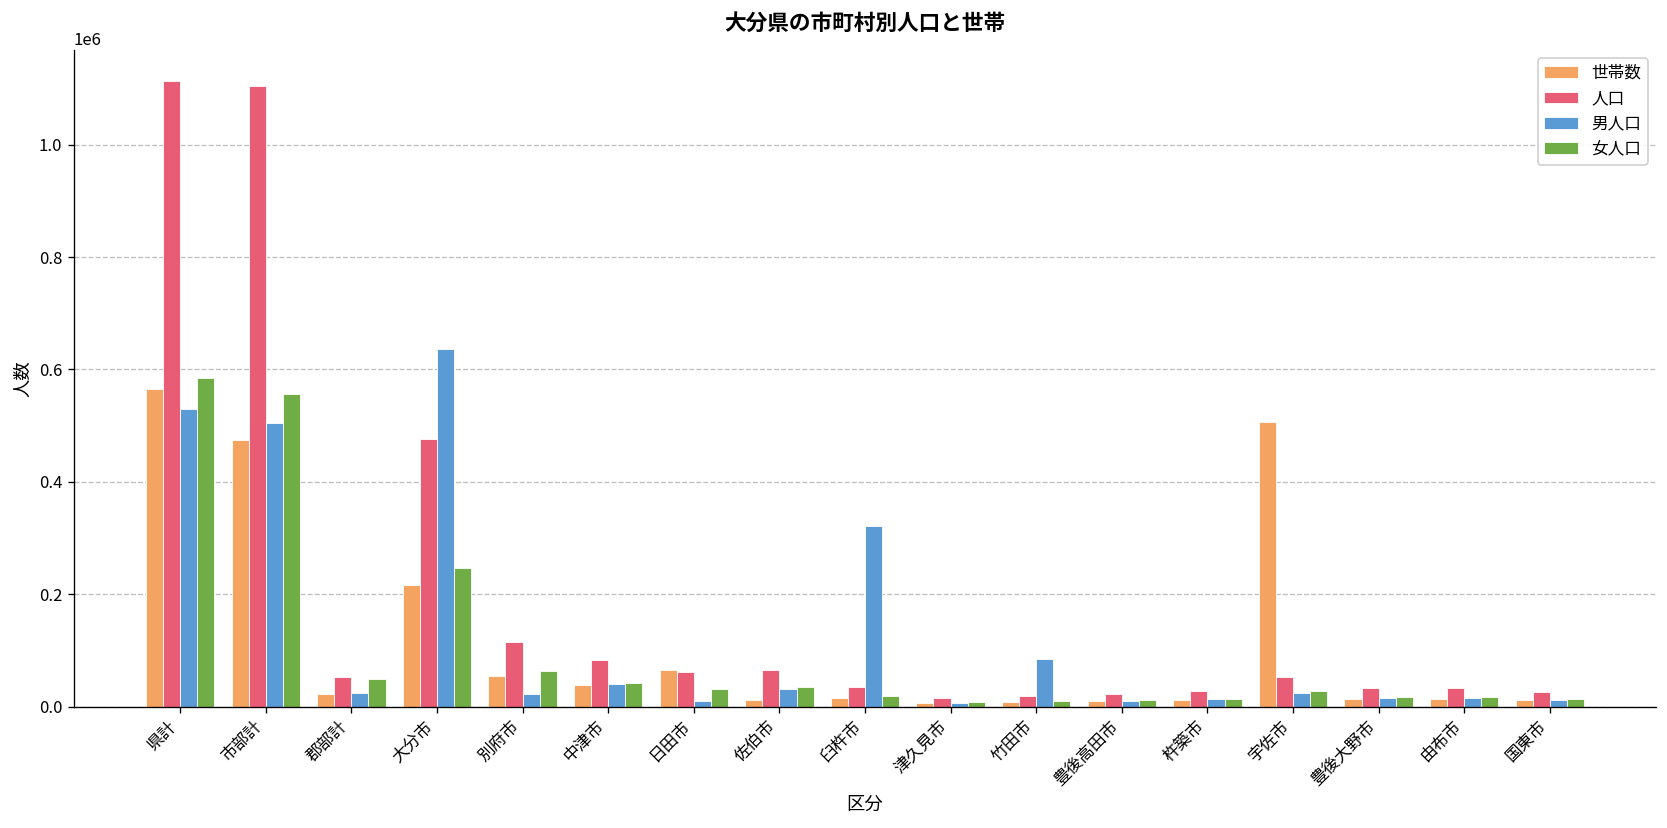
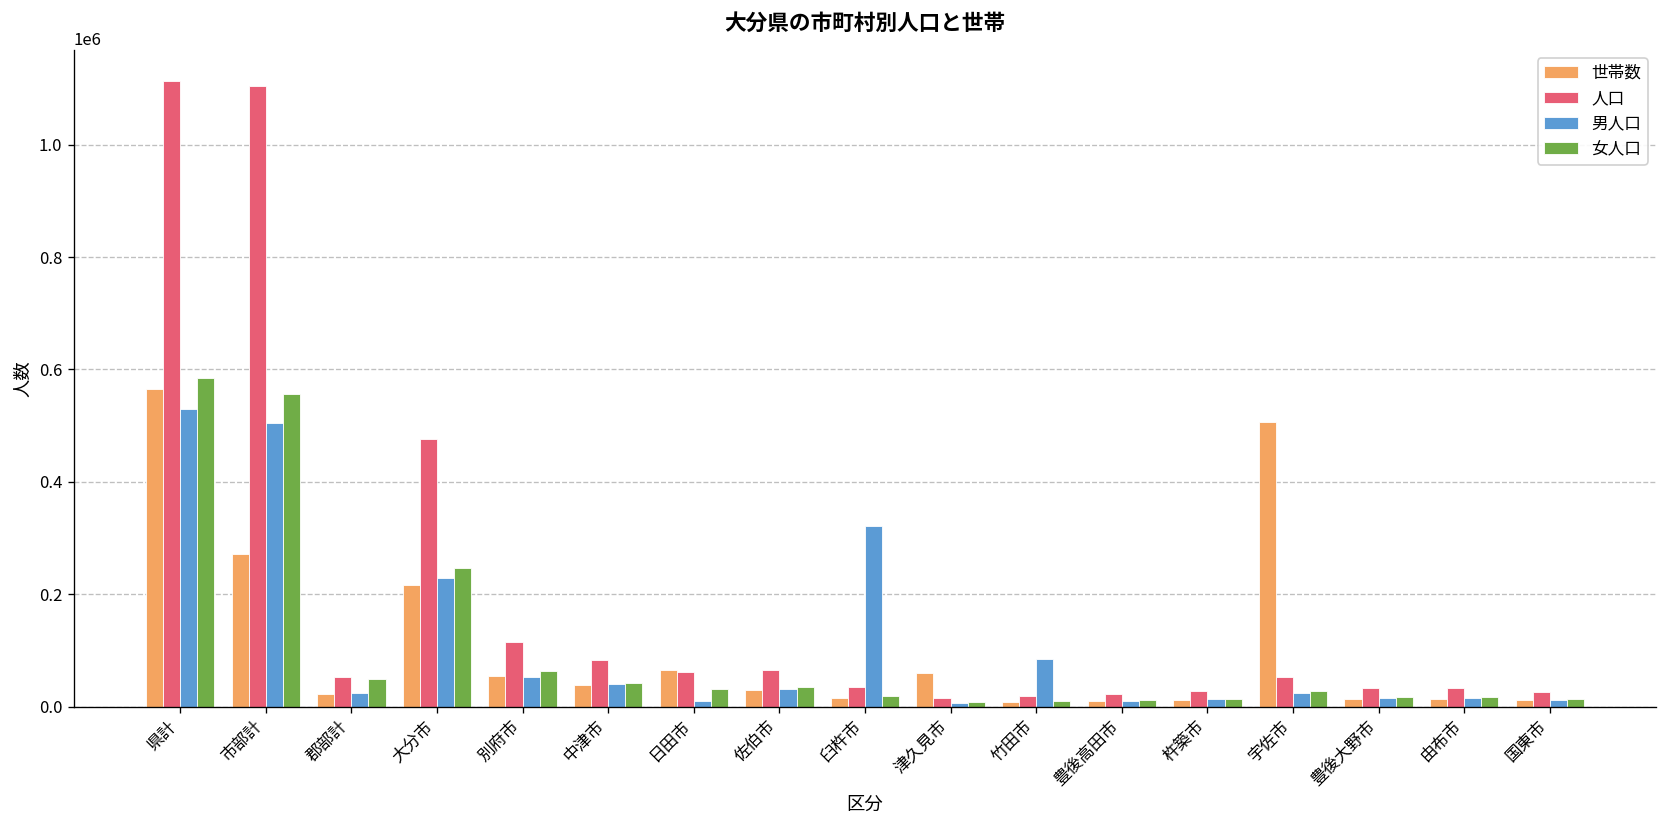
  {
    "世帯数": {
      "県計": 560000,
-     "市部計": 480000,
+     "市部計": 270000,
      "郡部計": 20000,
      "大分市": 220000,
      "別府市": 50000,
      "中津市": 40000,
      "日田市": 70000,
-     "佐伯市": 10000,
+     "佐伯市": 30000,
      "臼杵市": 10000,
-     "津久見市": 10000,
+     "津久見市": 60000,
      "竹田市": 10000,
      "豊後高田市": 10000,
      "杵築市": 10000,
      "宇佐市": 510000,
      "豊後大野市": 10000,
      "由布市": 10000,
      "国東市": 10000
    },
    "人口": {
      "県計": 1110000,
      "市部計": 1100000,
      "郡部計": 50000,
      "大分市": 480000,
      "別府市": 110000,
      "中津市": 80000,
      "日田市": 60000,
      "佐伯市": 70000,
      "臼杵市": 40000,
      "津久見市": 20000,
      "竹田市": 20000,
      "豊後高田市": 20000,
      "杵築市": 30000,
      "宇佐市": 50000,
      "豊後大野市": 30000,
      "由布市": 30000,
      "国東市": 30000
    },
    "男人口": {
      "県計": 530000,
      "市部計": 500000,
      "郡部計": 20000,
-     "大分市": 640000,
-     "別府市": 20000,
+     "大分市": 230000,
+     "別府市": 50000,
      "中津市": 40000,
      "日田市": 10000,
      "佐伯市": 30000,
      "臼杵市": 320000,
      "津久見市": 10000,
      "竹田市": 80000,
      "豊後高田市": 10000,
      "杵築市": 10000,
      "宇佐市": 20000,
      "豊後大野市": 20000,
      "由布市": 20000,
      "国東市": 10000
    },
    "女人口": {
      "県計": 580000,
      "市部計": 560000,
      "郡部計": 50000,
      "大分市": 250000,
      "別府市": 60000,
      "中津市": 40000,
      "日田市": 30000,
      "佐伯市": 40000,
      "臼杵市": 20000,
      "津久見市": 10000,
      "竹田市": 10000,
      "豊後高田市": 10000,
      "杵築市": 10000,
      "宇佐市": 30000,
      "豊後大野市": 20000,
      "由布市": 20000,
      "国東市": 10000
    }
  }
